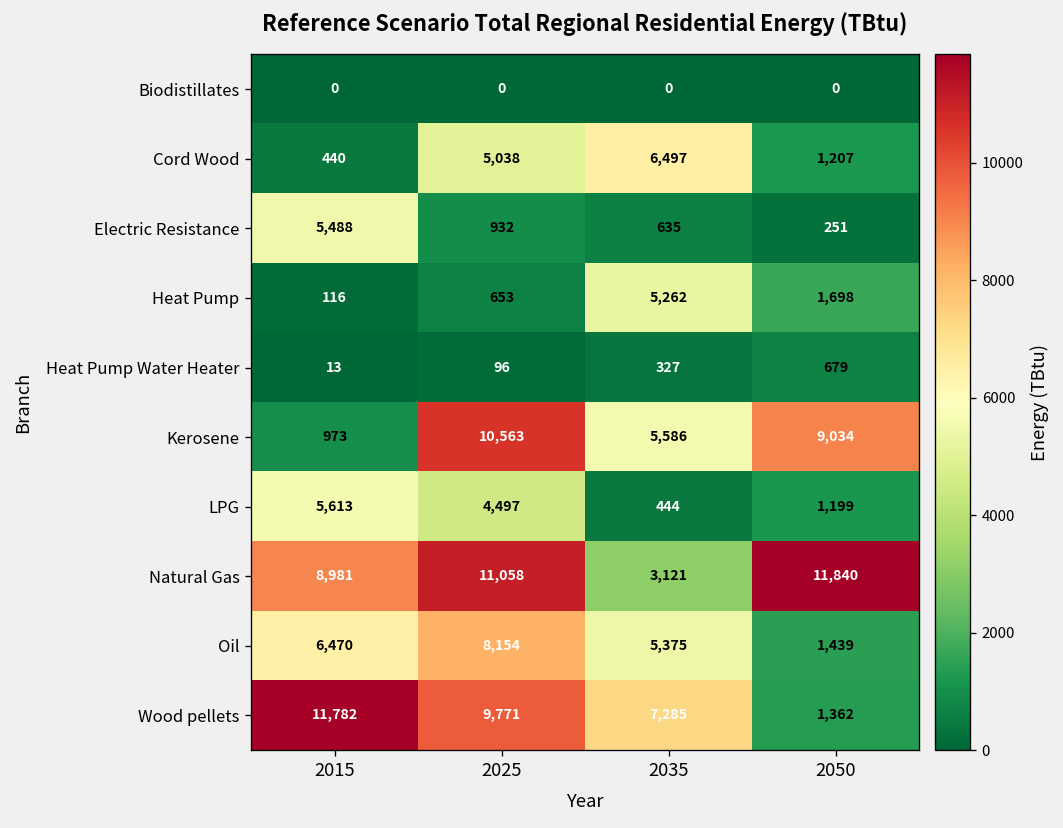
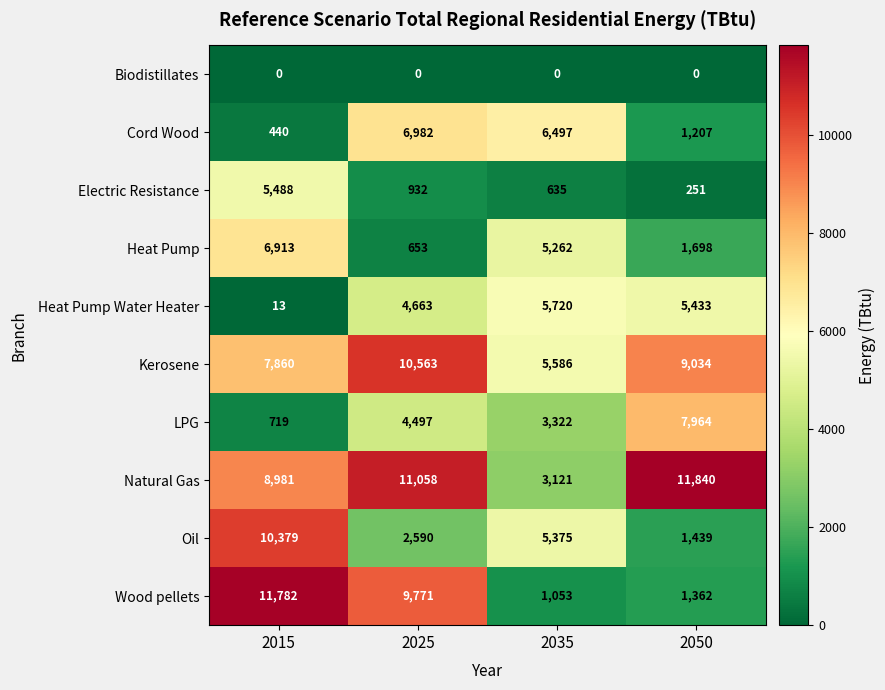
  {
    "Biodistillates": {
      "2015": "0",
      "2025": "0",
      "2035": "0",
      "2050": "0"
    },
    "Cord Wood": {
      "2015": "440",
-     "2025": "5,038",
+     "2025": "6,982",
      "2035": "6,497",
      "2050": "1,207"
    },
    "Electric Resistance": {
      "2015": "5,488",
      "2025": "932",
      "2035": "635",
      "2050": "251"
    },
    "Heat Pump": {
-     "2015": "116",
+     "2015": "6,913",
      "2025": "653",
      "2035": "5,262",
      "2050": "1,698"
    },
    "Heat Pump Water Heater": {
      "2015": "13",
-     "2025": "96",
-     "2035": "327",
-     "2050": "679"
+     "2025": "4,663",
+     "2035": "5,720",
+     "2050": "5,433"
    },
    "Kerosene": {
-     "2015": "973",
+     "2015": "7,860",
      "2025": "10,563",
      "2035": "5,586",
      "2050": "9,034"
    },
    "LPG": {
-     "2015": "5,613",
+     "2015": "719",
      "2025": "4,497",
-     "2035": "444",
-     "2050": "1,199"
+     "2035": "3,322",
+     "2050": "7,964"
    },
    "Natural Gas": {
      "2015": "8,981",
      "2025": "11,058",
      "2035": "3,121",
      "2050": "11,840"
    },
    "Oil": {
-     "2015": "6,470",
-     "2025": "8,154",
+     "2015": "10,379",
+     "2025": "2,590",
      "2035": "5,375",
      "2050": "1,439"
    },
    "Wood pellets": {
      "2015": "11,782",
      "2025": "9,771",
-     "2035": "7,285",
+     "2035": "1,053",
      "2050": "1,362"
    }
  }
